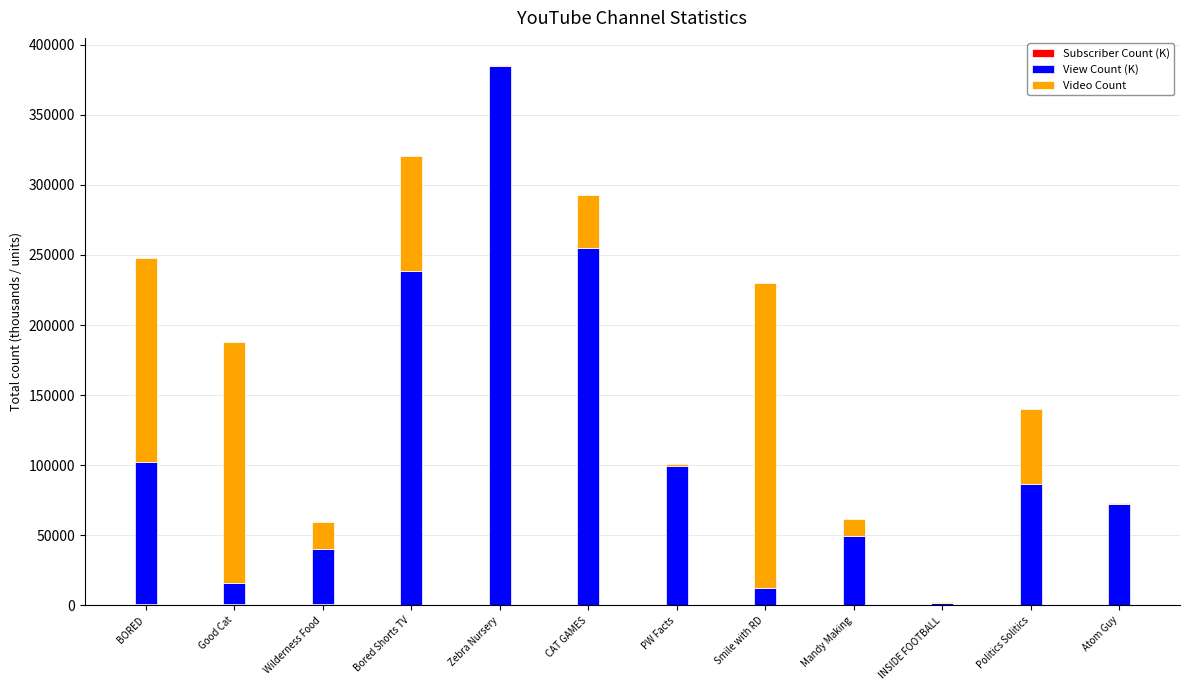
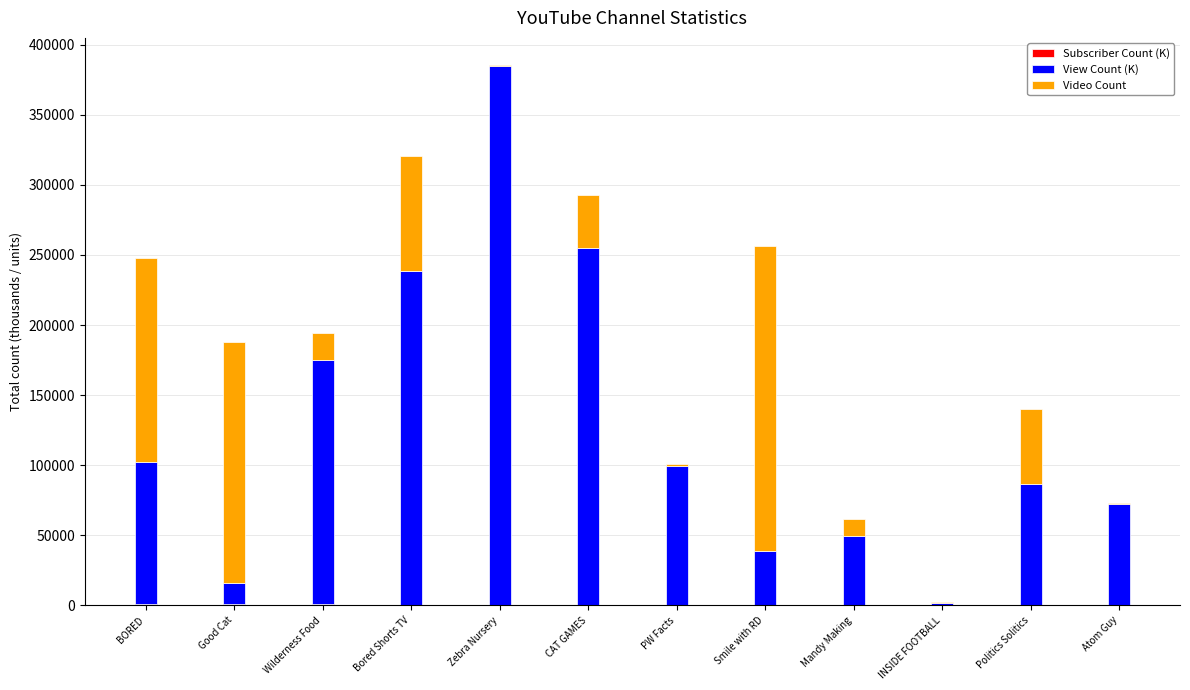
  {
    "View Count (K)": {
      "BORED": 101000,
      "Good Cat": 15000,
-     "Wilderness Food": 40000,
+     "Wilderness Food": 174000,
      "Bored Shorts TV": 238000,
      "Zebra Nursery": 384000,
      "CAT GAMES": 255000,
      "PW Facts": 99000,
-     "Smile with RD": 12000,
+     "Smile with RD": 39000,
      "Mandy Making": 49000,
      "Politics Solitics": 87000,
      "Atom Guy": 72000
    },
    "Video Count": {
      "BORED": 146000,
      "Good Cat": 172000,
      "Wilderness Food": 19000,
      "Bored Shorts TV": 82000,
      "CAT GAMES": 38000,
      "Smile with RD": 218000,
      "Mandy Making": 12000,
      "Politics Solitics": 53000
    }
  }
